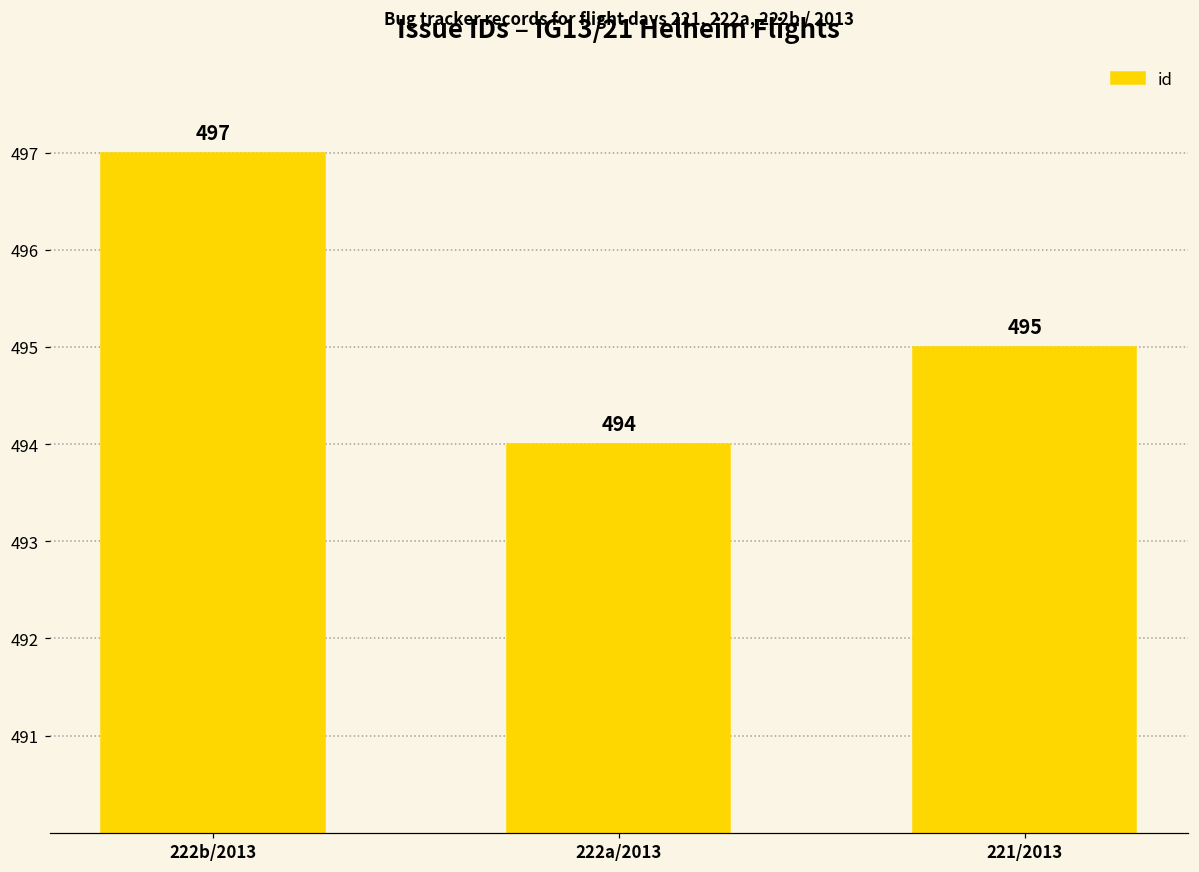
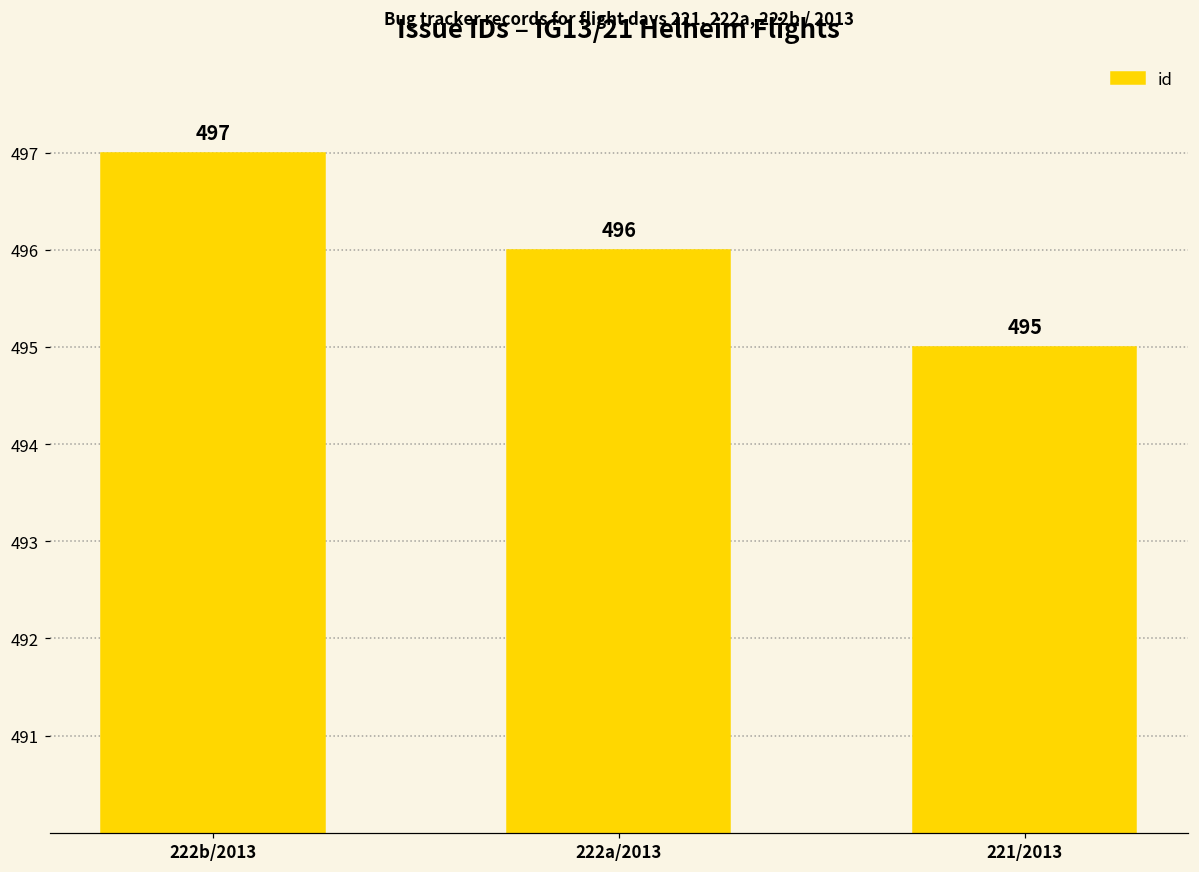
  {
    "222b/2013": 497,
-   "222a/2013": 494,
+   "222a/2013": 496,
    "221/2013": 495
  }
